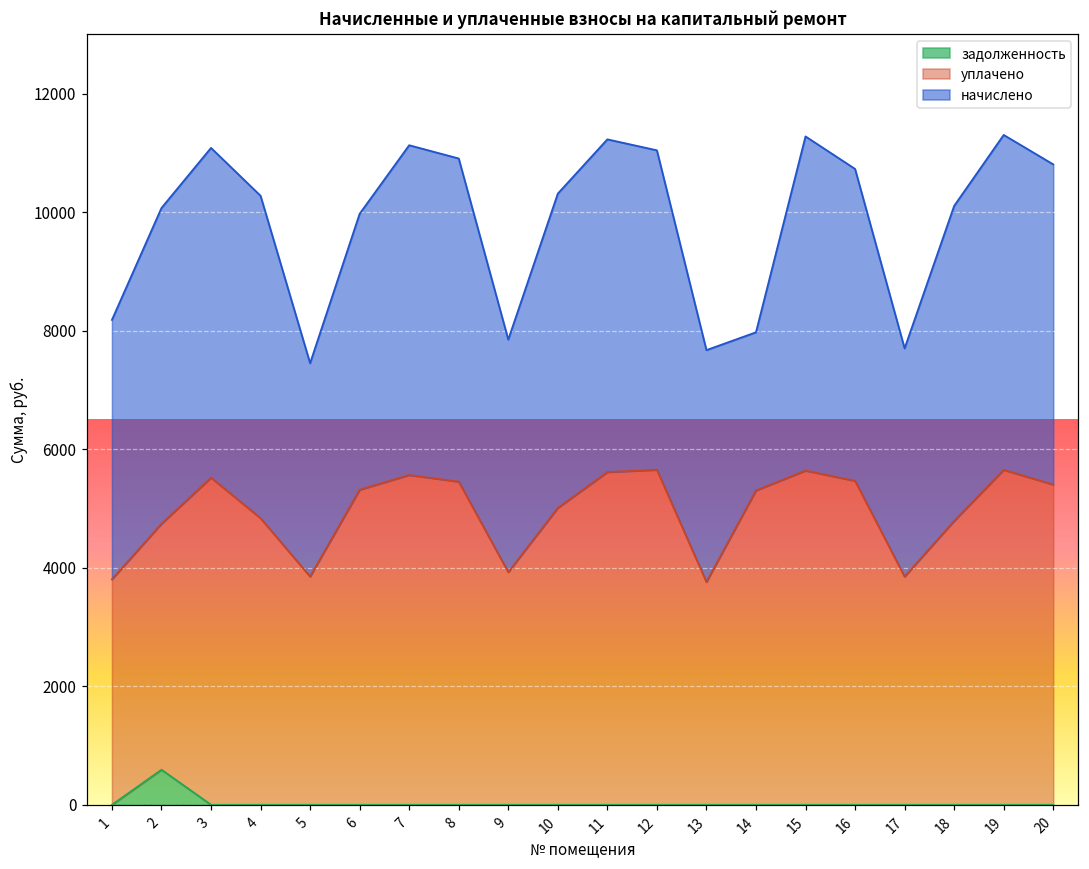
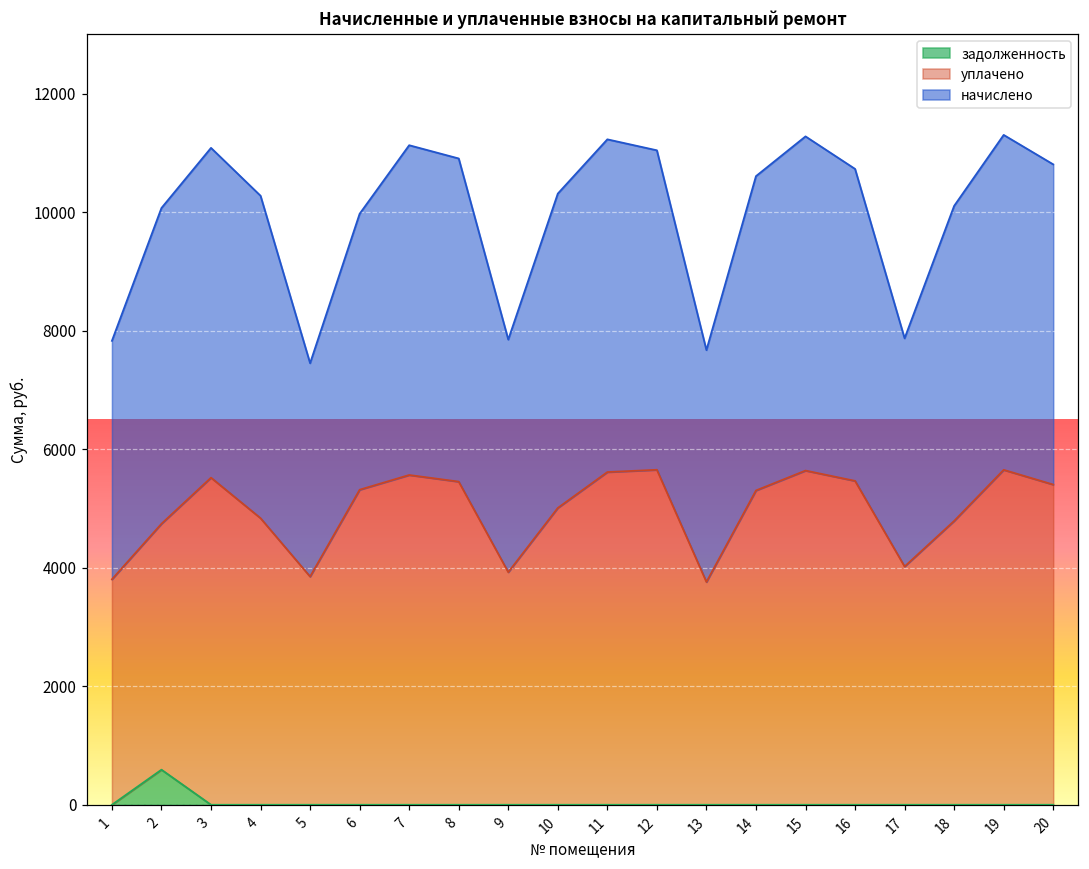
  {
    "задолженность": {
      "1": 0,
      "2": 600,
      "3": 0,
      "4": 0,
      "5": 0,
      "6": 0,
      "7": 0,
      "8": 0,
      "9": 0,
      "10": 0,
      "11": 0,
      "12": 0,
      "13": 0,
      "14": 0,
      "15": 0,
      "16": 0,
      "17": 0,
      "18": 0,
      "19": 0,
      "20": 0
    },
    "уплачено": {
      "1": 3800,
      "2": 4100,
      "3": 5500,
      "4": 4800,
      "5": 3900,
      "6": 5300,
      "7": 5600,
      "8": 5500,
      "9": 3900,
      "10": 5000,
      "11": 5600,
      "12": 5700,
      "13": 3800,
      "14": 5300,
      "15": 5600,
      "16": 5500,
-     "17": 3900,
+     "17": 4000,
      "18": 4800,
      "19": 5700,
      "20": 5400
    },
    "начислено": {
-     "1": 4400,
+     "1": 4000,
      "2": 5300,
      "3": 5600,
      "4": 5400,
      "5": 3600,
      "6": 4700,
      "7": 5600,
      "8": 5500,
      "9": 3900,
      "10": 5300,
      "11": 5600,
      "12": 5400,
      "13": 3900,
-     "14": 2700,
+     "14": 5300,
      "15": 5600,
      "16": 5300,
      "17": 3900,
      "18": 5300,
      "19": 5700,
      "20": 5400
    }
  }
